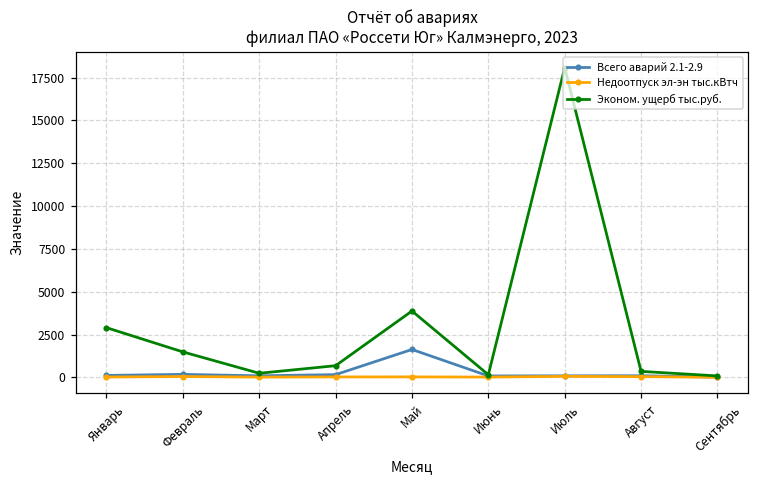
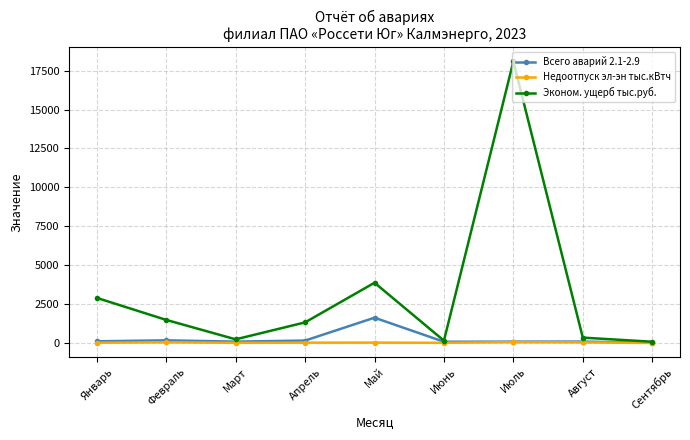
  {
    "Всего аварий 2.1-2.9": {
      "Май": 1600
    },
    "Недоотпуск эл-эн тыс.кВтч": {
      "Май": 0
    },
    "Эконом. ущерб тыс.руб.": {
      "Январь": 2900,
      "Февраль": 1500,
-     "Апрель": 700,
+     "Апрель": 1300,
      "Май": 3900,
      "Август": 300
    }
  }
